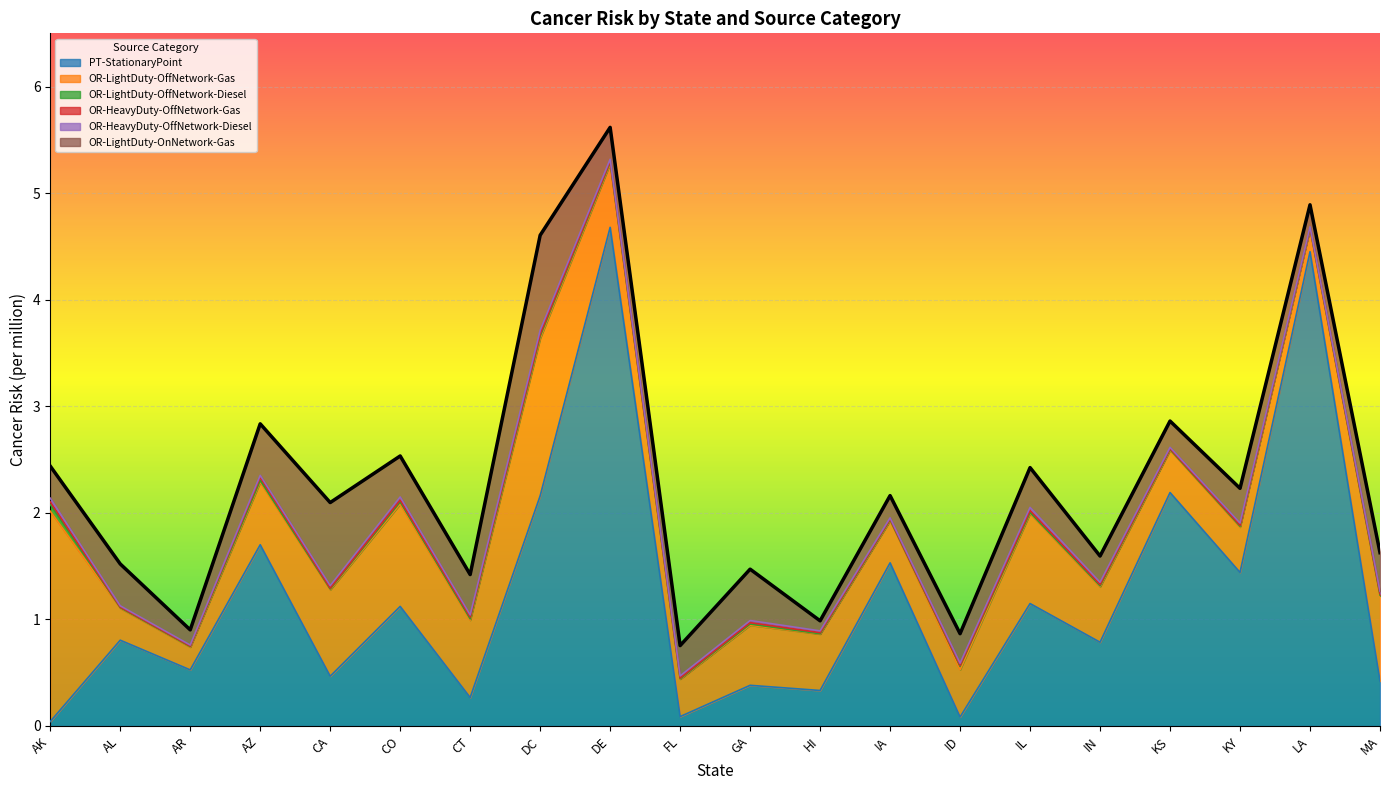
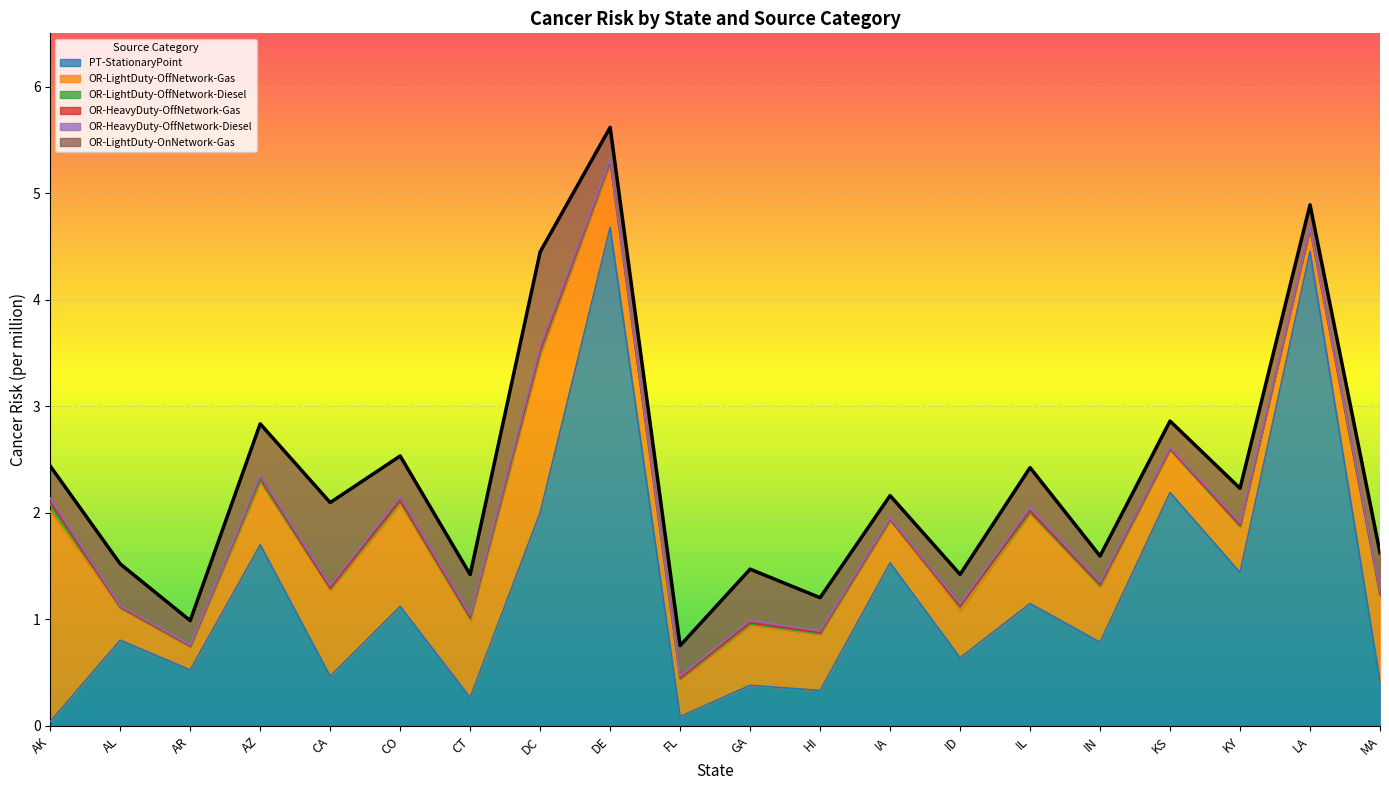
  {
    "PT-StationaryPoint": {
      "AK": 0.04,
      "AL": 0.81,
      "AR": 0.53,
      "AZ": 1.70,
      "CA": 0.47,
      "CO": 1.12,
      "CT": 0.27,
-     "DC": 2.16,
+     "DC": 2.00,
      "DE": 4.68,
      "FL": 0.09,
      "GA": 0.38,
      "HI": 0.33,
      "IA": 1.53,
-     "ID": 0.08,
+     "ID": 0.64,
      "IL": 1.15,
      "IN": 0.79,
      "KS": 2.19,
      "KY": 1.44,
      "LA": 4.45,
      "MA": 0.42
    },
    "OR-LightDuty-OffNetwork-Gas": {
      "AK": 1.97,
      "ID": 0.44
    },
    "OR-HeavyDuty-OffNetwork-Diesel": {
      "AK": 0.03,
      "CO": 0.03,
      "DC": 0.04,
      "IL": 0.03
    },
    "OR-LightDuty-OnNetwork-Gas": {
      "AK": 0.30,
      "AL": 0.39,
-     "AR": 0.14,
+     "AR": 0.23,
      "AZ": 0.48,
      "CA": 0.78,
      "CO": 0.38,
      "CT": 0.38,
      "DC": 0.89,
      "DE": 0.30,
      "FL": 0.28,
      "GA": 0.48,
-     "HI": 0.09,
+     "HI": 0.31,
      "IA": 0.21,
      "ID": 0.28,
      "IL": 0.37,
      "IN": 0.25,
      "KS": 0.25,
      "KY": 0.33,
      "LA": 0.21,
      "MA": 0.36
    }
  }
